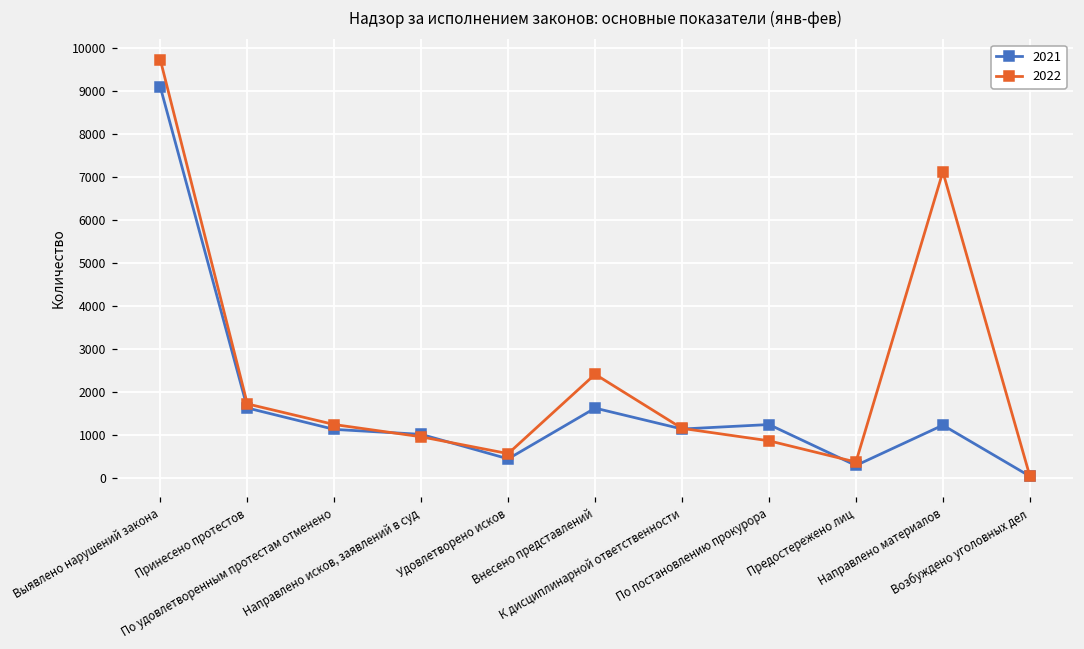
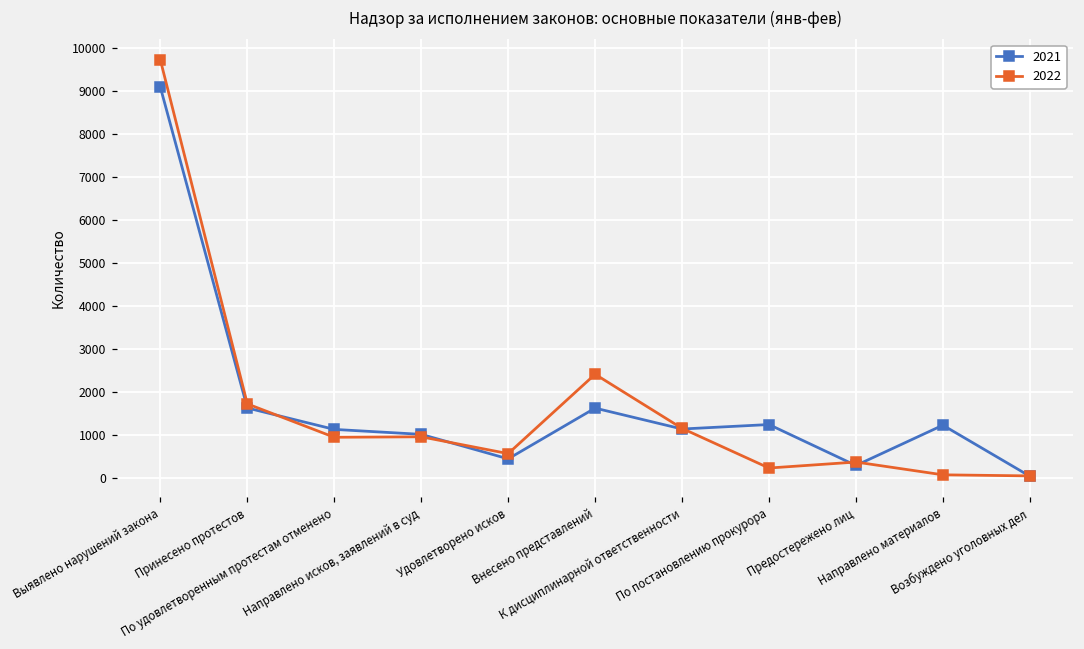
  {
    "2021": {
      "Выявлено нарушений закона": 9100,
      "Принесено протестов": 1600,
      "По удовлетворенным протестам отменено": 1100,
      "Удовлетворено исков": 400,
      "Внесено представлений": 1600,
      "По постановлению прокурора": 1200,
      "Предостережено лиц": 300,
      "Направлено материалов": 1200
    },
    "2022": {
      "Выявлено нарушений закона": 9700,
      "Принесено протестов": 1700,
-     "По удовлетворенным протестам отменено": 1200,
+     "По удовлетворенным протестам отменено": 900,
      "Удовлетворено исков": 600,
      "Внесено представлений": 2400,
-     "По постановлению прокурора": 900,
+     "По постановлению прокурора": 200,
      "Предостережено лиц": 400,
-     "Направлено материалов": 7100
+     "Направлено материалов": 100
    }
  }
